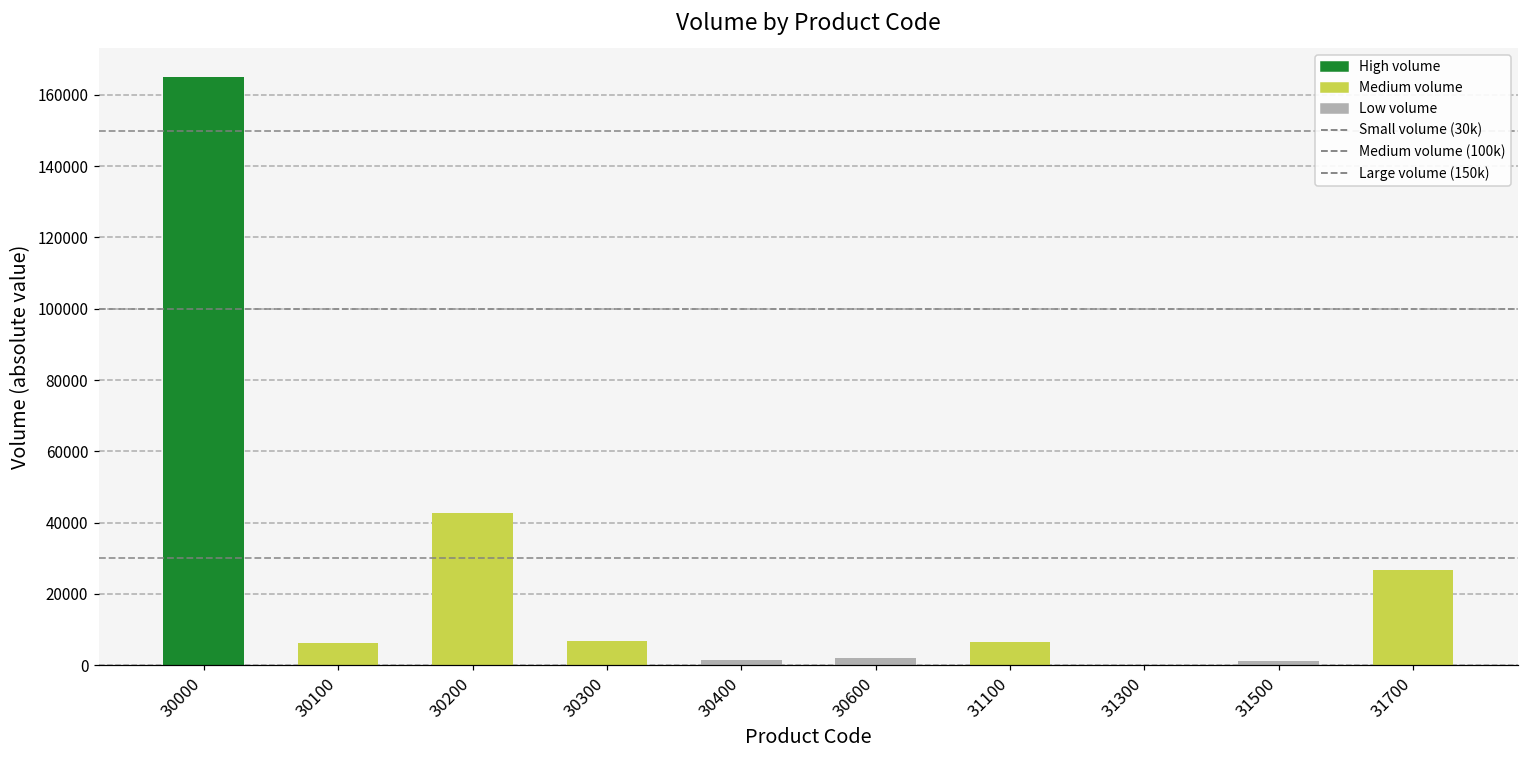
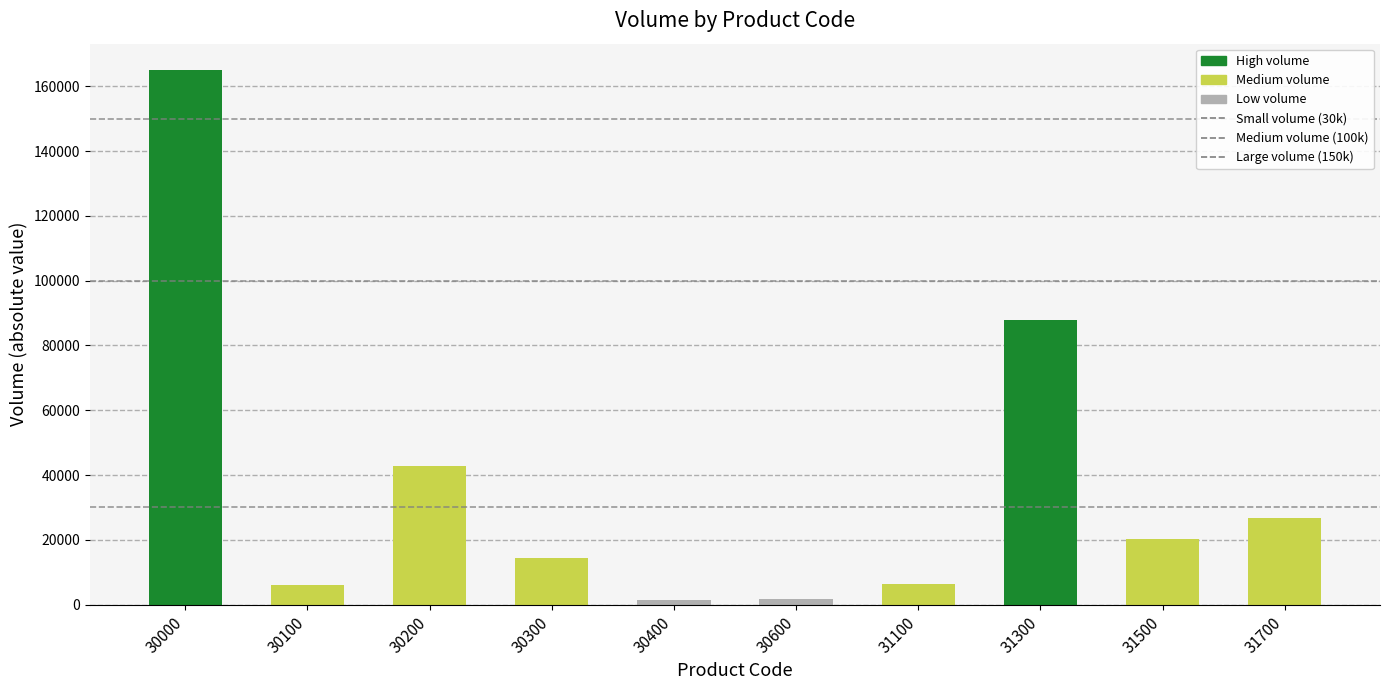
  {
    "30000": 165000,
    "30100": 6000,
    "30200": 43000,
-   "30300": 7000,
+   "30300": 14000,
    "30400": 1000,
    "30600": 2000,
    "31100": 7000,
-   "31300": 0,
-   "31500": 1000,
+   "31300": 88000,
+   "31500": 20000,
    "31700": 27000
  }
